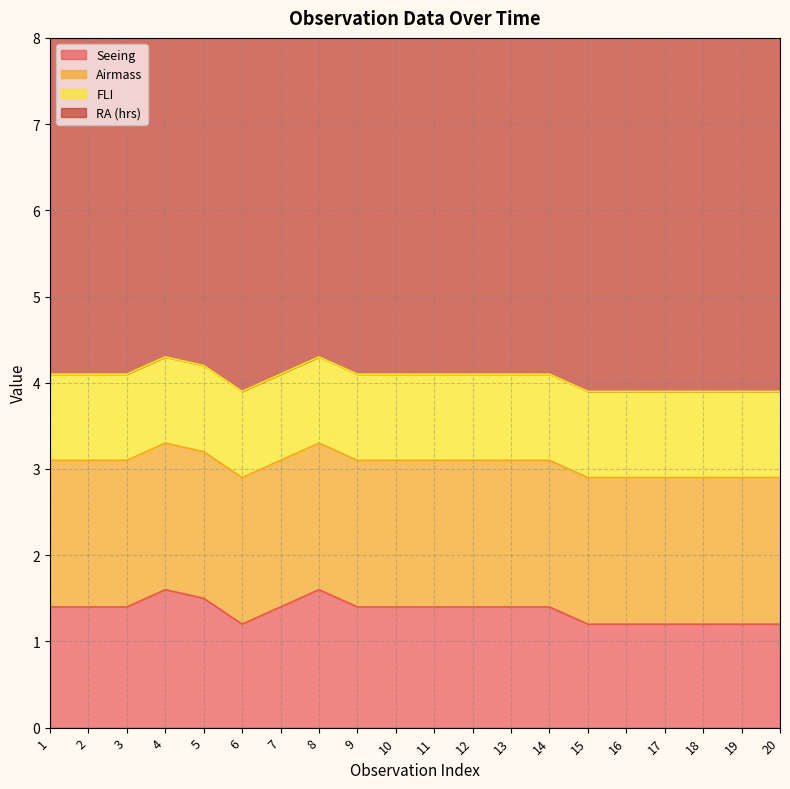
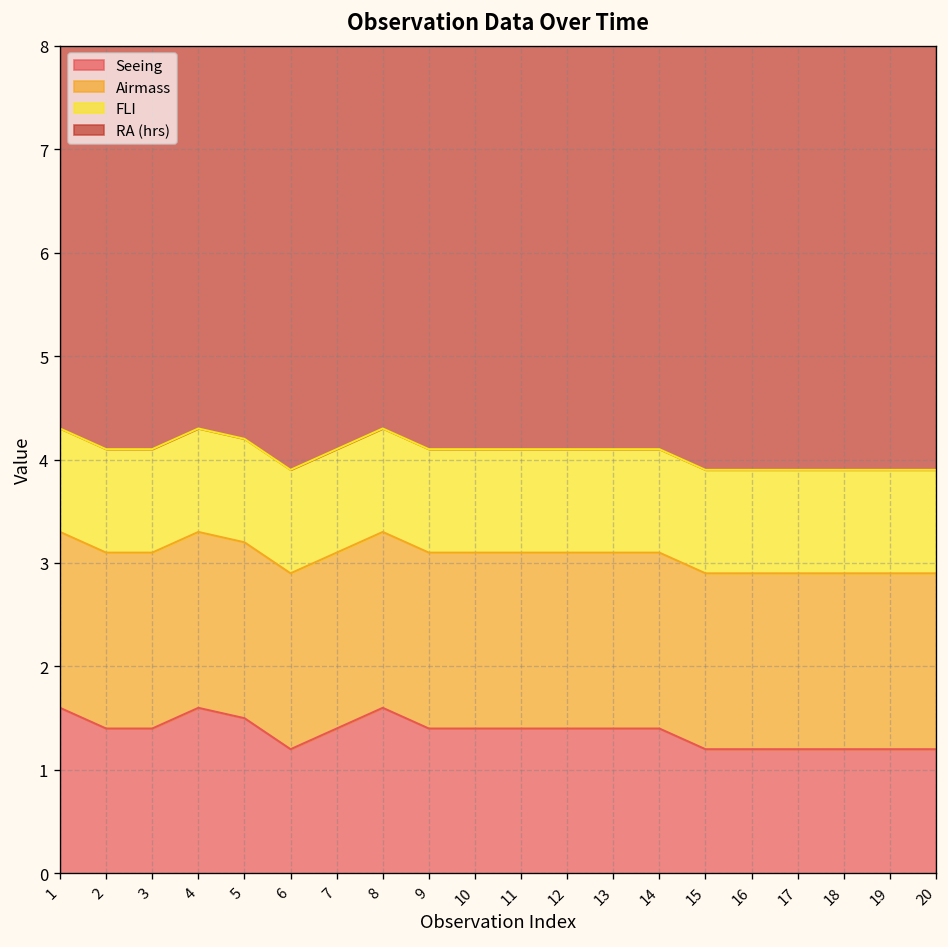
  {
    "Seeing": {
-     "1": 1.4,
+     "1": 1.6,
      "2": 1.4,
      "3": 1.4,
      "4": 1.6,
      "5": 1.5,
      "6": 1.2,
      "7": 1.4,
      "8": 1.6,
      "9": 1.4,
      "10": 1.4,
      "11": 1.4,
      "12": 1.4,
      "13": 1.4,
      "14": 1.4,
      "15": 1.2,
      "16": 1.2,
      "17": 1.2,
      "18": 1.2,
      "19": 1.2,
      "20": 1.2
    },
    "Airmass": {
      "1": 1.7,
      "2": 1.7,
      "3": 1.7,
      "4": 1.7,
      "5": 1.7,
      "6": 1.7,
      "7": 1.7,
      "8": 1.7,
      "9": 1.7,
      "10": 1.7,
      "11": 1.7,
      "12": 1.7,
      "13": 1.7,
      "14": 1.7,
      "15": 1.7,
      "16": 1.7,
      "17": 1.7,
      "18": 1.7,
      "19": 1.7,
      "20": 1.7
    },
    "FLI": {
      "1": 1.0,
      "2": 1.0,
      "3": 1.0,
      "4": 1.0,
      "5": 1.0,
      "6": 1.0,
      "7": 1.0,
      "8": 1.0,
      "9": 1.0,
      "10": 1.0,
      "11": 1.0,
      "12": 1.0,
      "13": 1.0,
      "14": 1.0,
      "15": 1.0,
      "16": 1.0,
      "17": 1.0,
      "18": 1.0,
      "19": 1.0,
      "20": 1.0
    }
  }
